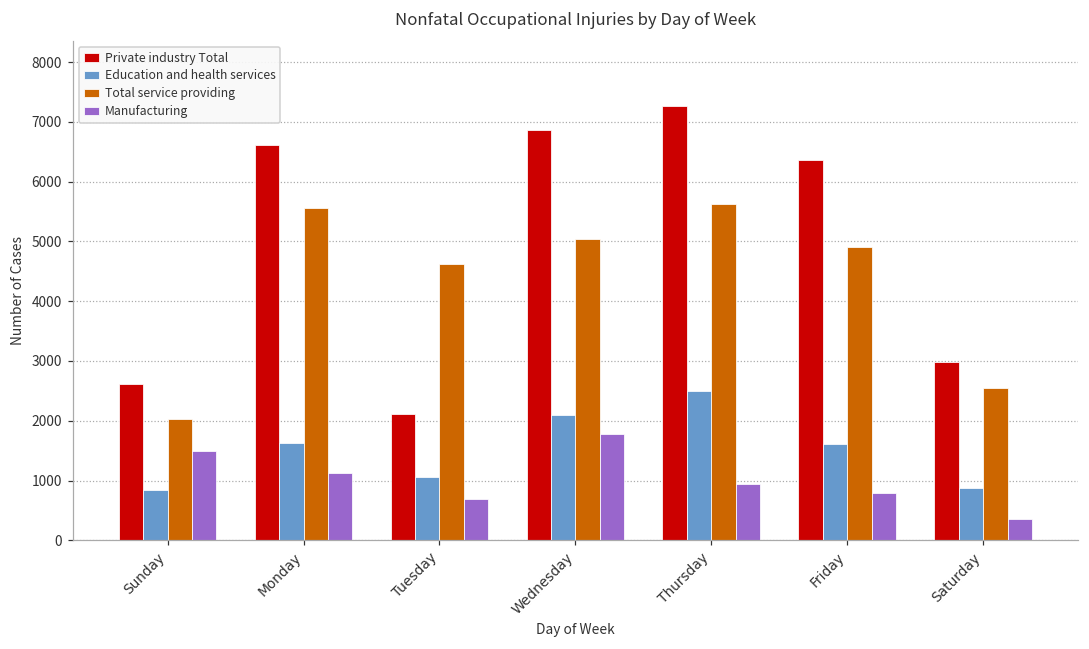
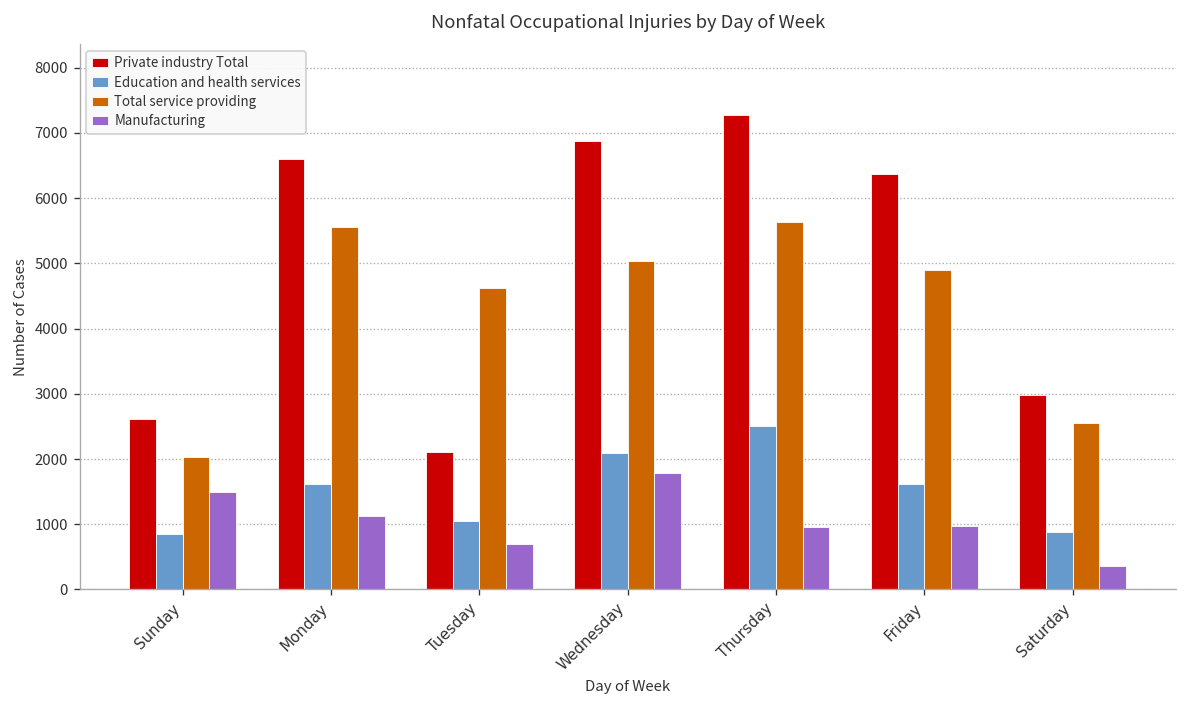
  {
    "Private industry Total": {
      "Sunday": 2600,
      "Monday": 6600,
      "Tuesday": 2100,
      "Wednesday": 6900,
      "Thursday": 7300,
      "Friday": 6400,
      "Saturday": 3000
    },
    "Education and health services": {
      "Sunday": 800,
      "Monday": 1600,
      "Tuesday": 1100,
      "Wednesday": 2100,
      "Thursday": 2500,
      "Friday": 1600,
      "Saturday": 900
    },
    "Total service providing": {
      "Sunday": 2000,
      "Monday": 5600,
      "Tuesday": 4600,
      "Wednesday": 5000,
      "Thursday": 5600,
      "Friday": 4900,
      "Saturday": 2600
    },
    "Manufacturing": {
      "Sunday": 1500,
      "Monday": 1100,
      "Tuesday": 700,
      "Wednesday": 1800,
      "Thursday": 1000,
-     "Friday": 800,
+     "Friday": 1000,
      "Saturday": 400
    }
  }
